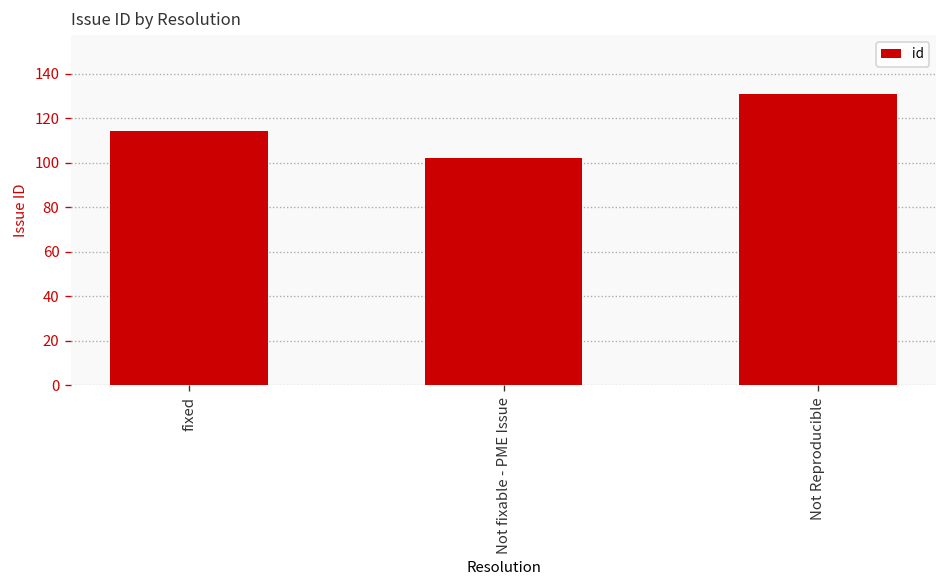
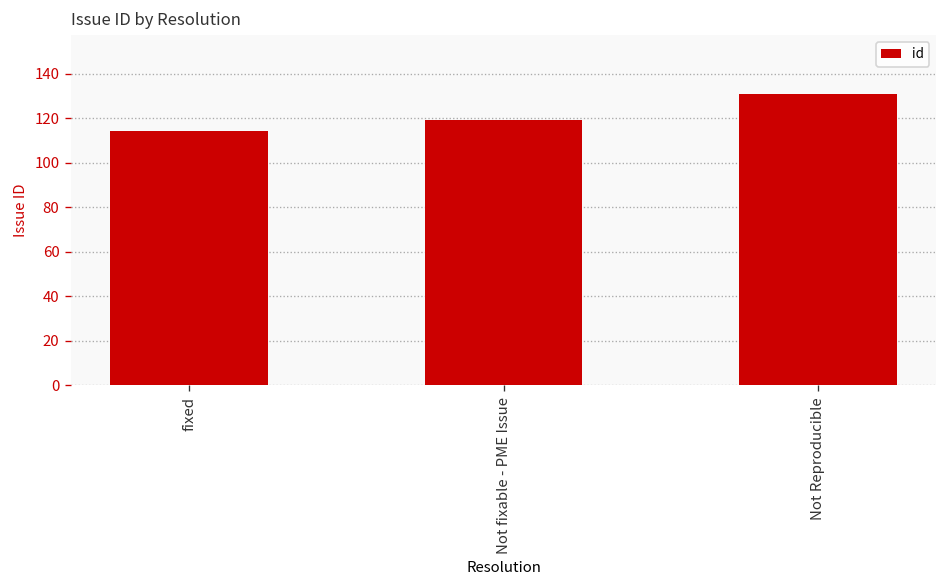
  {
    "fixed": 114,
-   "Not fixable - PME Issue": 102,
+   "Not fixable - PME Issue": 119,
    "Not Reproducible": 131
  }
